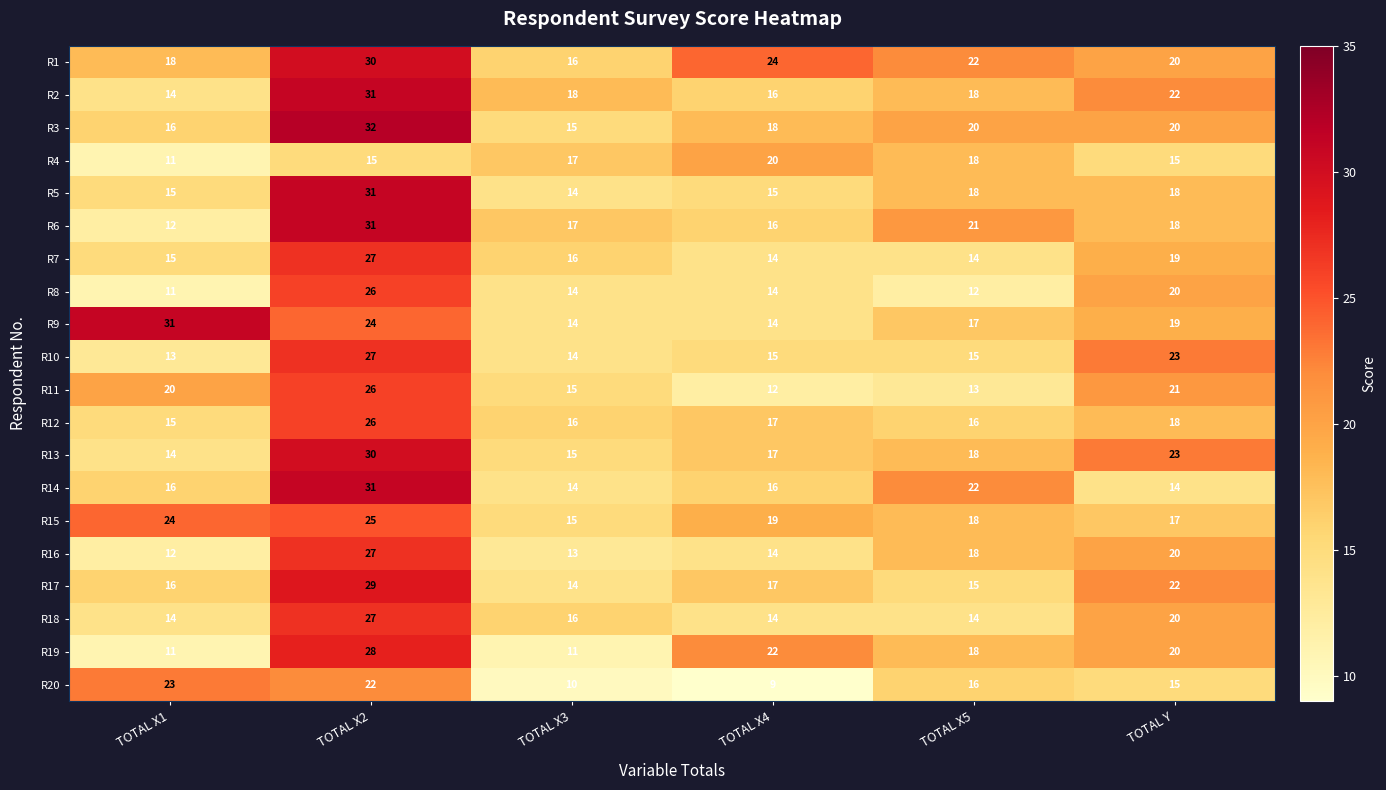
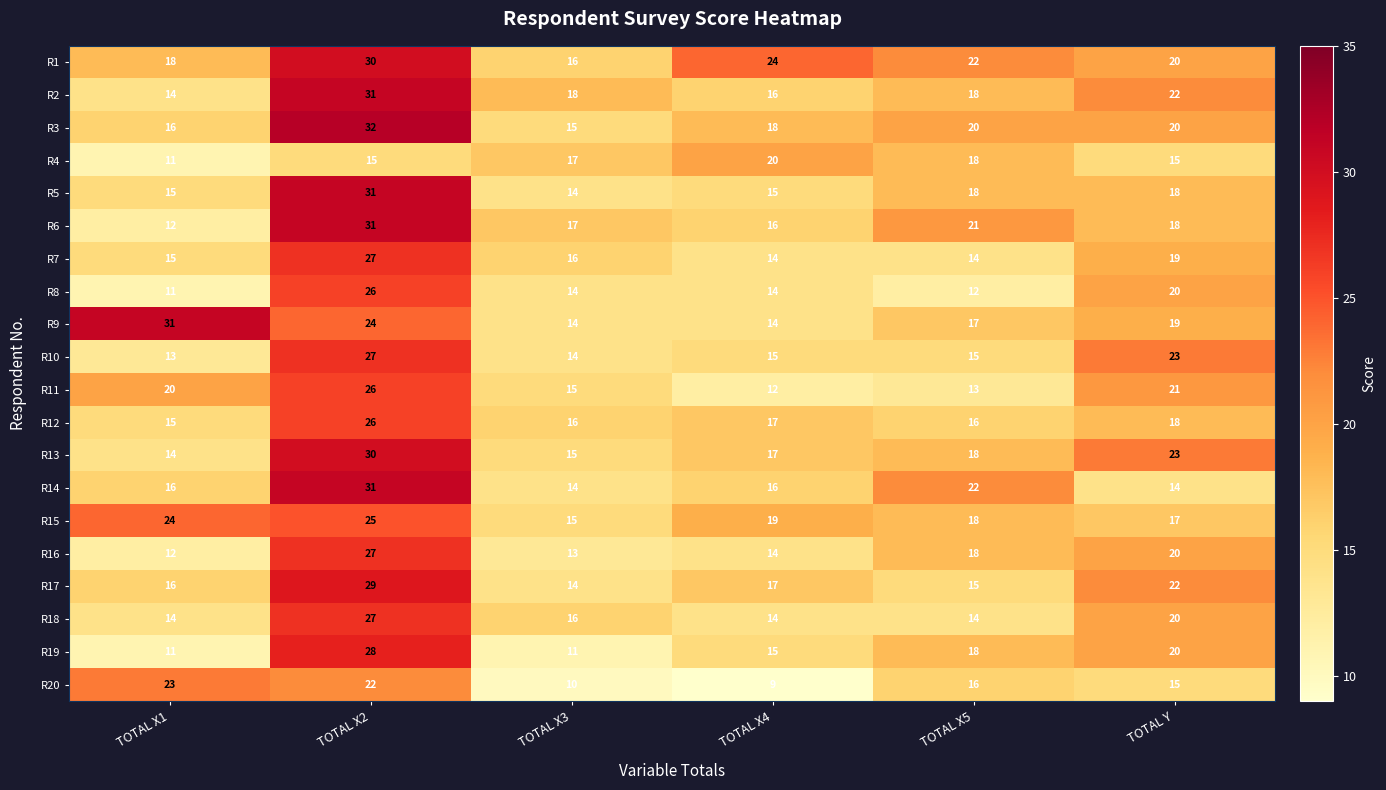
  {
    "R1": {
      "TOTAL X1": 18,
      "TOTAL X2": 30,
      "TOTAL X3": 16,
      "TOTAL X4": 24,
      "TOTAL X5": 22,
      "TOTAL Y": 20
    },
    "R2": {
      "TOTAL X1": 14,
      "TOTAL X2": 31,
      "TOTAL X3": 18,
      "TOTAL X4": 16,
      "TOTAL X5": 18,
      "TOTAL Y": 22
    },
    "R3": {
      "TOTAL X1": 16,
      "TOTAL X2": 32,
      "TOTAL X3": 15,
      "TOTAL X4": 18,
      "TOTAL X5": 20,
      "TOTAL Y": 20
    },
    "R4": {
      "TOTAL X1": 11,
      "TOTAL X2": 15,
      "TOTAL X3": 17,
      "TOTAL X4": 20,
      "TOTAL X5": 18,
      "TOTAL Y": 15
    },
    "R5": {
      "TOTAL X1": 15,
      "TOTAL X2": 31,
      "TOTAL X3": 14,
      "TOTAL X4": 15,
      "TOTAL X5": 18,
      "TOTAL Y": 18
    },
    "R6": {
      "TOTAL X1": 12,
      "TOTAL X2": 31,
      "TOTAL X3": 17,
      "TOTAL X4": 16,
      "TOTAL X5": 21,
      "TOTAL Y": 18
    },
    "R7": {
      "TOTAL X1": 15,
      "TOTAL X2": 27,
      "TOTAL X3": 16,
      "TOTAL X4": 14,
      "TOTAL X5": 14,
      "TOTAL Y": 19
    },
    "R8": {
      "TOTAL X1": 11,
      "TOTAL X2": 26,
      "TOTAL X3": 14,
      "TOTAL X4": 14,
      "TOTAL X5": 12,
      "TOTAL Y": 20
    },
    "R9": {
      "TOTAL X1": 31,
      "TOTAL X2": 24,
      "TOTAL X3": 14,
      "TOTAL X4": 14,
      "TOTAL X5": 17,
      "TOTAL Y": 19
    },
    "R10": {
      "TOTAL X1": 13,
      "TOTAL X2": 27,
      "TOTAL X3": 14,
      "TOTAL X4": 15,
      "TOTAL X5": 15,
      "TOTAL Y": 23
    },
    "R11": {
      "TOTAL X1": 20,
      "TOTAL X2": 26,
      "TOTAL X3": 15,
      "TOTAL X4": 12,
      "TOTAL X5": 13,
      "TOTAL Y": 21
    },
    "R12": {
      "TOTAL X1": 15,
      "TOTAL X2": 26,
      "TOTAL X3": 16,
      "TOTAL X4": 17,
      "TOTAL X5": 16,
      "TOTAL Y": 18
    },
    "R13": {
      "TOTAL X1": 14,
      "TOTAL X2": 30,
      "TOTAL X3": 15,
      "TOTAL X4": 17,
      "TOTAL X5": 18,
      "TOTAL Y": 23
    },
    "R14": {
      "TOTAL X1": 16,
      "TOTAL X2": 31,
      "TOTAL X3": 14,
      "TOTAL X4": 16,
      "TOTAL X5": 22,
      "TOTAL Y": 14
    },
    "R15": {
      "TOTAL X1": 24,
      "TOTAL X2": 25,
      "TOTAL X3": 15,
      "TOTAL X4": 19,
      "TOTAL X5": 18,
      "TOTAL Y": 17
    },
    "R16": {
      "TOTAL X1": 12,
      "TOTAL X2": 27,
      "TOTAL X3": 13,
      "TOTAL X4": 14,
      "TOTAL X5": 18,
      "TOTAL Y": 20
    },
    "R17": {
      "TOTAL X1": 16,
      "TOTAL X2": 29,
      "TOTAL X3": 14,
      "TOTAL X4": 17,
      "TOTAL X5": 15,
      "TOTAL Y": 22
    },
    "R18": {
      "TOTAL X1": 14,
      "TOTAL X2": 27,
      "TOTAL X3": 16,
      "TOTAL X4": 14,
      "TOTAL X5": 14,
      "TOTAL Y": 20
    },
    "R19": {
      "TOTAL X1": 11,
      "TOTAL X2": 28,
      "TOTAL X3": 11,
-     "TOTAL X4": 22,
+     "TOTAL X4": 15,
      "TOTAL X5": 18,
      "TOTAL Y": 20
    },
    "R20": {
      "TOTAL X1": 23,
      "TOTAL X2": 22,
      "TOTAL X3": 10,
      "TOTAL X4": 9,
      "TOTAL X5": 16,
      "TOTAL Y": 15
    }
  }
